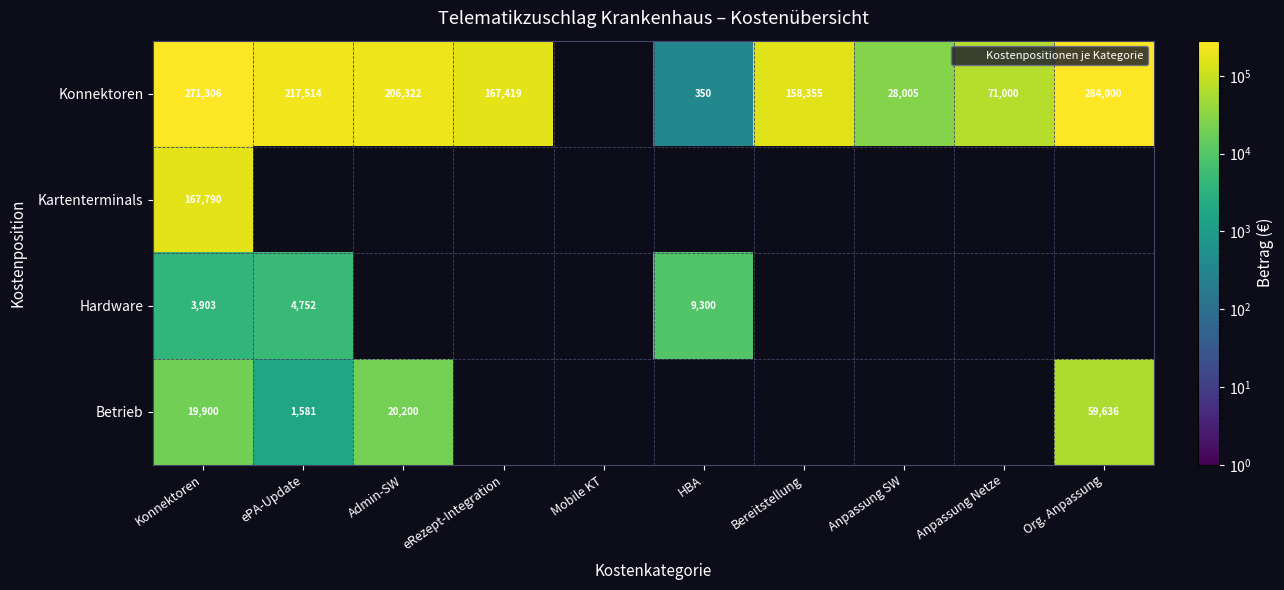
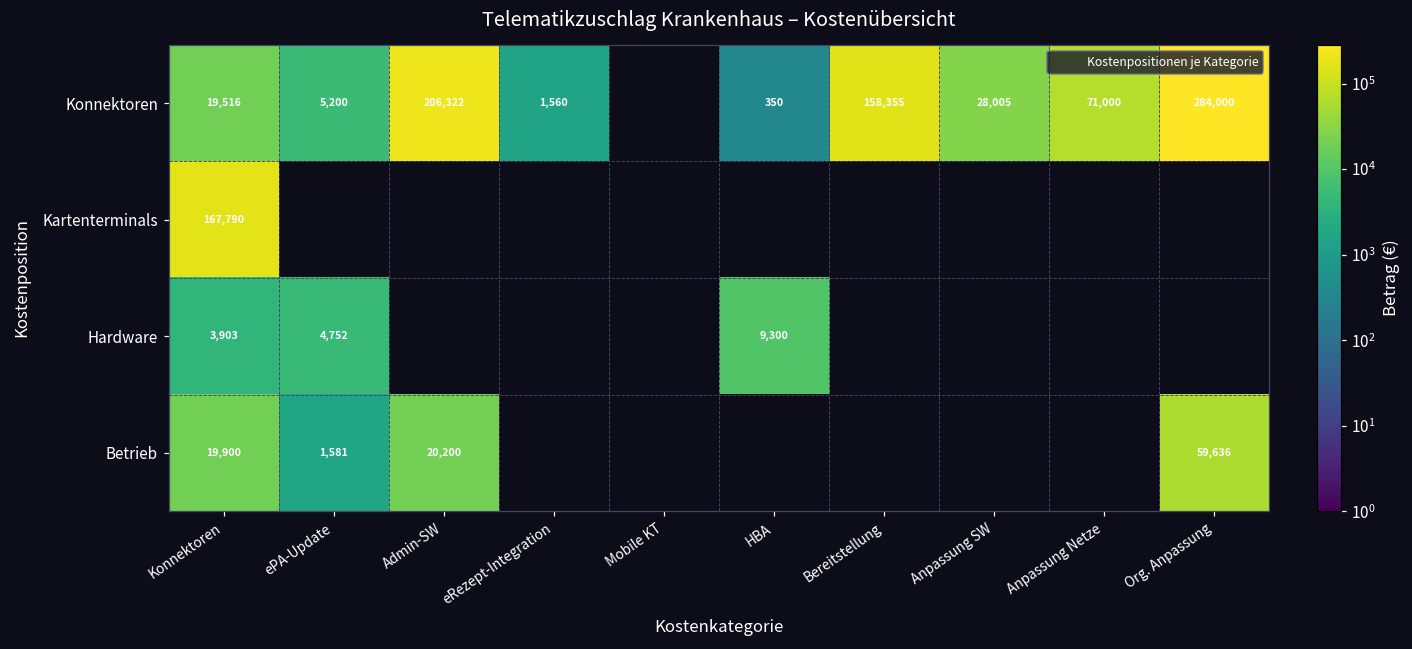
  {
    "Konnektoren": {
-     "Konnektoren": "271,306",
-     "ePA-Update": "217,514",
+     "Konnektoren": "19,516",
+     "ePA-Update": "5,200",
      "Admin-SW": "206,322",
-     "eRezept-Integration": "167,419",
+     "eRezept-Integration": "1,560",
      "HBA": "350",
      "Bereitstellung": "158,355",
      "Anpassung SW": "28,005",
      "Anpassung Netze": "71,000",
      "Org. Anpassung": "284,000"
    },
    "Kartenterminals": {
      "Konnektoren": "167,790"
    },
    "Hardware": {
      "Konnektoren": "3,903",
      "ePA-Update": "4,752",
      "HBA": "9,300"
    },
    "Betrieb": {
      "Konnektoren": "19,900",
      "ePA-Update": "1,581",
      "Admin-SW": "20,200",
      "Org. Anpassung": "59,636"
    }
  }
